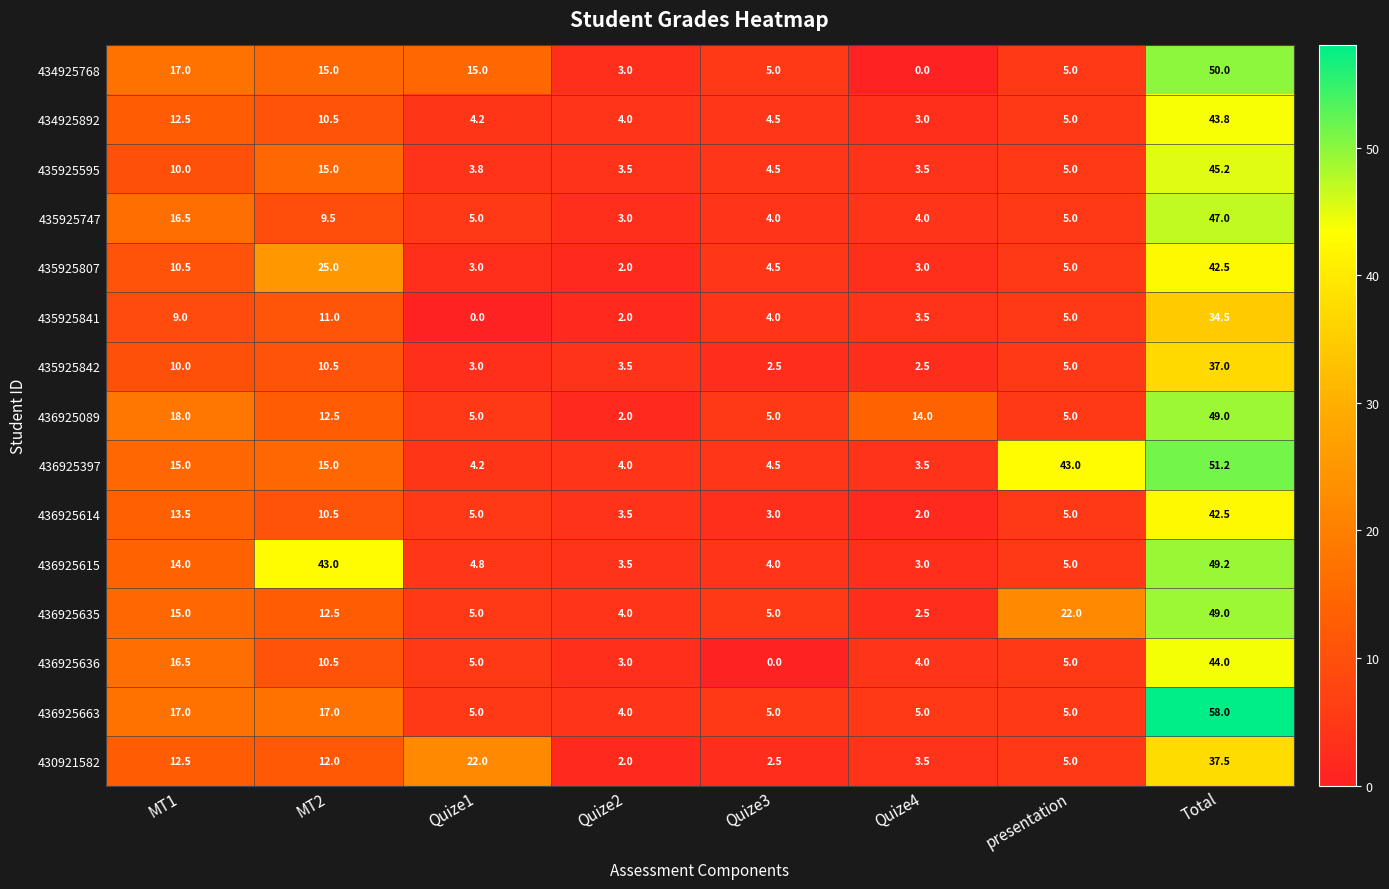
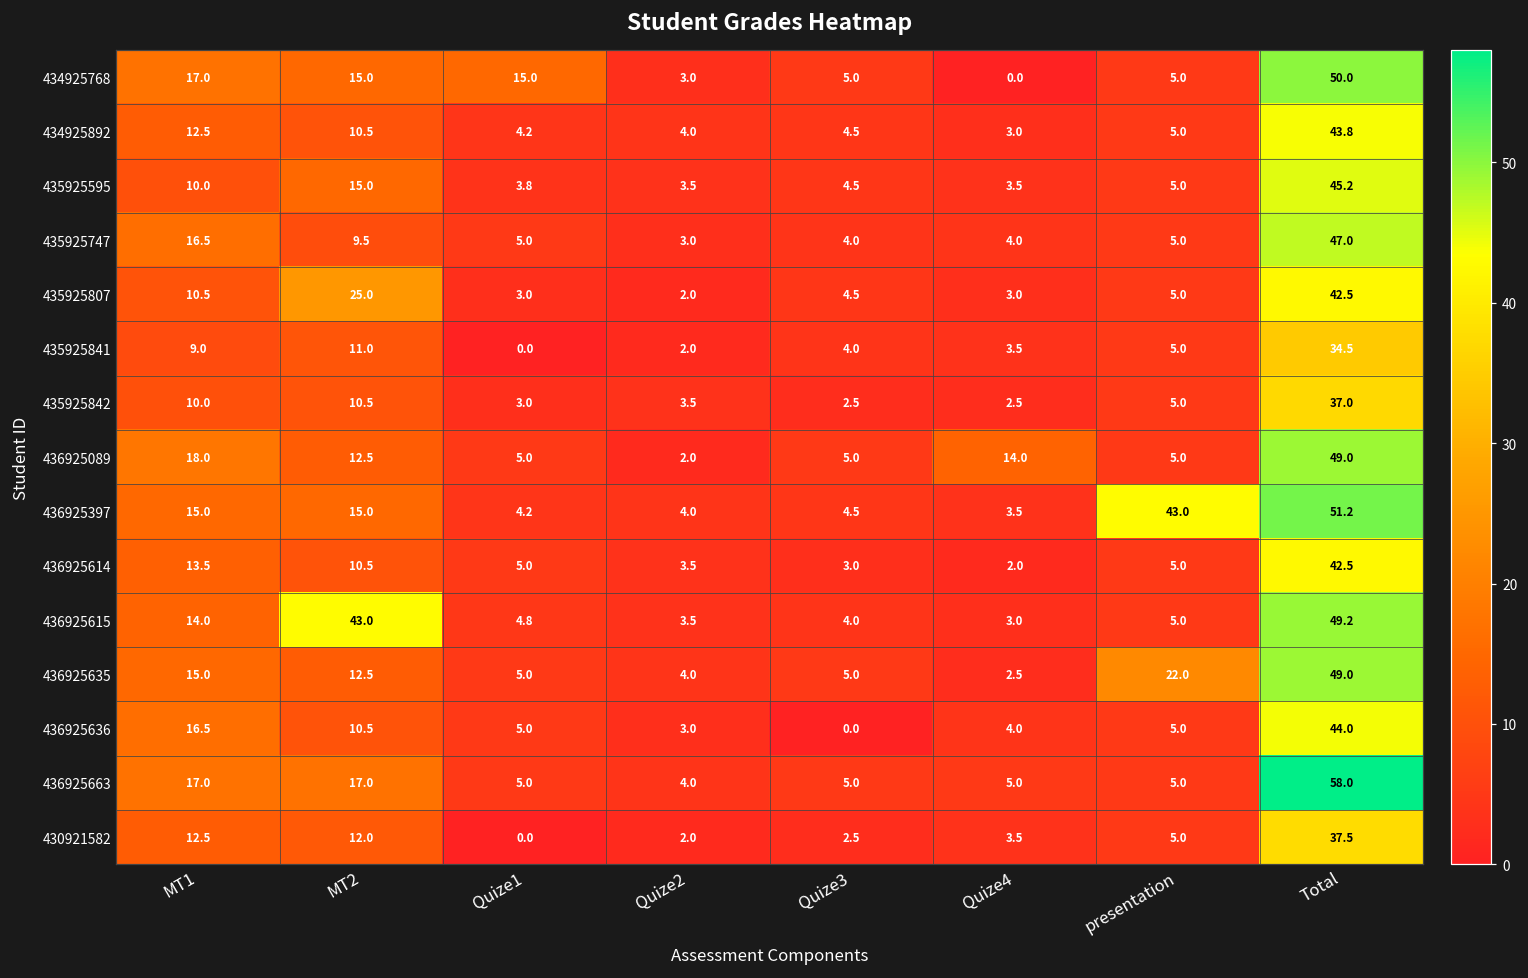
  {
    "434925768": {
      "MT1": 17.0,
      "MT2": 15.0,
      "Quize1": 15.0,
      "Quize2": 3.0,
      "Quize3": 5.0,
      "Quize4": 0.0,
      "presentation": 5.0,
      "Total": 50.0
    },
    "434925892": {
      "MT1": 12.5,
      "MT2": 10.5,
      "Quize1": 4.2,
      "Quize2": 4.0,
      "Quize3": 4.5,
      "Quize4": 3.0,
      "presentation": 5.0,
      "Total": 43.8
    },
    "435925595": {
      "MT1": 10.0,
      "MT2": 15.0,
      "Quize1": 3.8,
      "Quize2": 3.5,
      "Quize3": 4.5,
      "Quize4": 3.5,
      "presentation": 5.0,
      "Total": 45.2
    },
    "435925747": {
      "MT1": 16.5,
      "MT2": 9.5,
      "Quize1": 5.0,
      "Quize2": 3.0,
      "Quize3": 4.0,
      "Quize4": 4.0,
      "presentation": 5.0,
      "Total": 47.0
    },
    "435925807": {
      "MT1": 10.5,
      "MT2": 25.0,
      "Quize1": 3.0,
      "Quize2": 2.0,
      "Quize3": 4.5,
      "Quize4": 3.0,
      "presentation": 5.0,
      "Total": 42.5
    },
    "435925841": {
      "MT1": 9.0,
      "MT2": 11.0,
      "Quize1": 0.0,
      "Quize2": 2.0,
      "Quize3": 4.0,
      "Quize4": 3.5,
      "presentation": 5.0,
      "Total": 34.5
    },
    "435925842": {
      "MT1": 10.0,
      "MT2": 10.5,
      "Quize1": 3.0,
      "Quize2": 3.5,
      "Quize3": 2.5,
      "Quize4": 2.5,
      "presentation": 5.0,
      "Total": 37.0
    },
    "436925089": {
      "MT1": 18.0,
      "MT2": 12.5,
      "Quize1": 5.0,
      "Quize2": 2.0,
      "Quize3": 5.0,
      "Quize4": 14.0,
      "presentation": 5.0,
      "Total": 49.0
    },
    "436925397": {
      "MT1": 15.0,
      "MT2": 15.0,
      "Quize1": 4.2,
      "Quize2": 4.0,
      "Quize3": 4.5,
      "Quize4": 3.5,
      "presentation": 43.0,
      "Total": 51.2
    },
    "436925614": {
      "MT1": 13.5,
      "MT2": 10.5,
      "Quize1": 5.0,
      "Quize2": 3.5,
      "Quize3": 3.0,
      "Quize4": 2.0,
      "presentation": 5.0,
      "Total": 42.5
    },
    "436925615": {
      "MT1": 14.0,
      "MT2": 43.0,
      "Quize1": 4.8,
      "Quize2": 3.5,
      "Quize3": 4.0,
      "Quize4": 3.0,
      "presentation": 5.0,
      "Total": 49.2
    },
    "436925635": {
      "MT1": 15.0,
      "MT2": 12.5,
      "Quize1": 5.0,
      "Quize2": 4.0,
      "Quize3": 5.0,
      "Quize4": 2.5,
      "presentation": 22.0,
      "Total": 49.0
    },
    "436925636": {
      "MT1": 16.5,
      "MT2": 10.5,
      "Quize1": 5.0,
      "Quize2": 3.0,
      "Quize3": 0.0,
      "Quize4": 4.0,
      "presentation": 5.0,
      "Total": 44.0
    },
    "436925663": {
      "MT1": 17.0,
      "MT2": 17.0,
      "Quize1": 5.0,
      "Quize2": 4.0,
      "Quize3": 5.0,
      "Quize4": 5.0,
      "presentation": 5.0,
      "Total": 58.0
    },
    "430921582": {
      "MT1": 12.5,
      "MT2": 12.0,
-     "Quize1": 22.0,
+     "Quize1": 0.0,
      "Quize2": 2.0,
      "Quize3": 2.5,
      "Quize4": 3.5,
      "presentation": 5.0,
      "Total": 37.5
    }
  }
